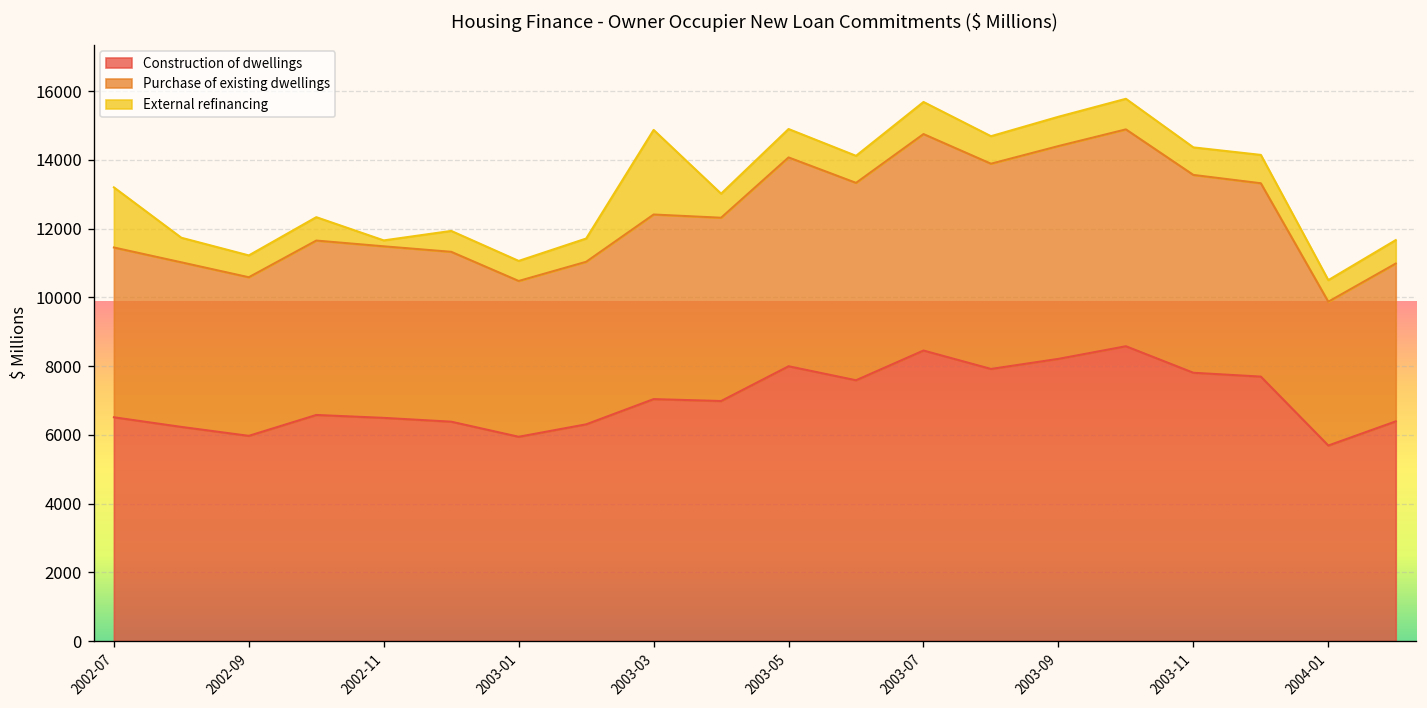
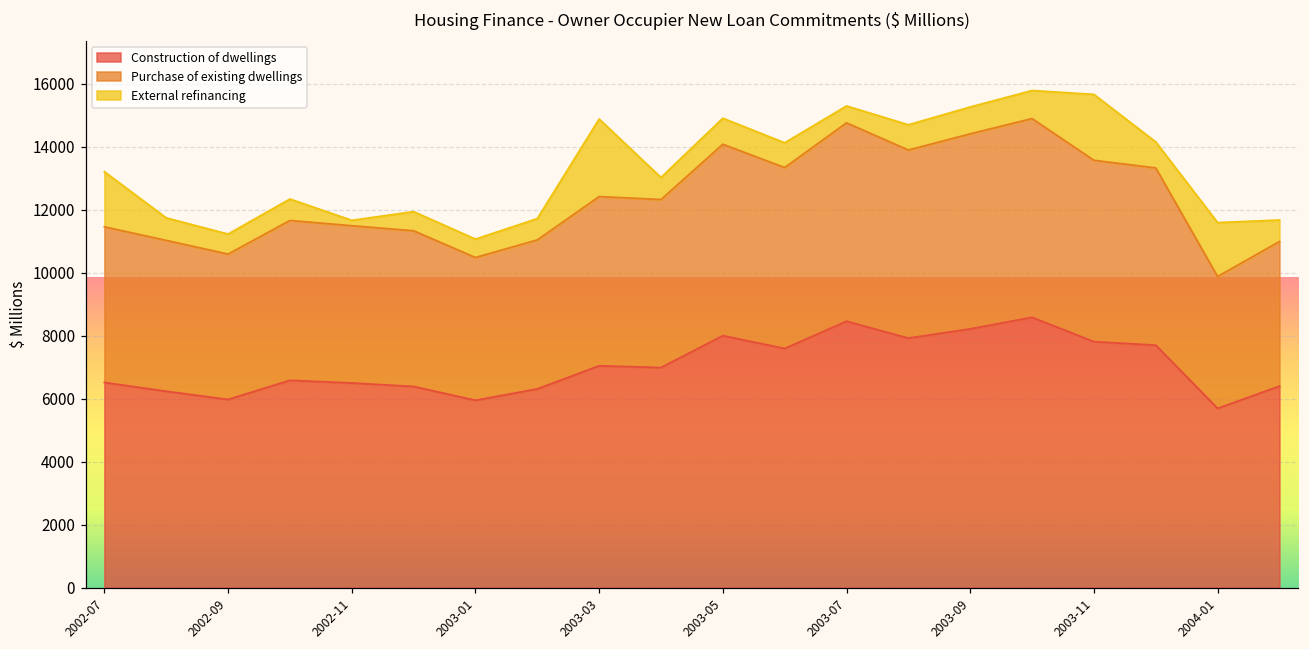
  {
    "External refinancing": {
      "2002-07": 1800,
      "2002-09": 600,
      "2002-11": 200,
      "2003-01": 600,
      "2003-03": 2500,
      "2003-05": 800,
-     "2003-07": 900,
+     "2003-07": 500,
      "2003-09": 900,
-     "2003-11": 800,
-     "2004-01": 600
+     "2003-11": 2100,
+     "2004-01": 1700
    }
  }
